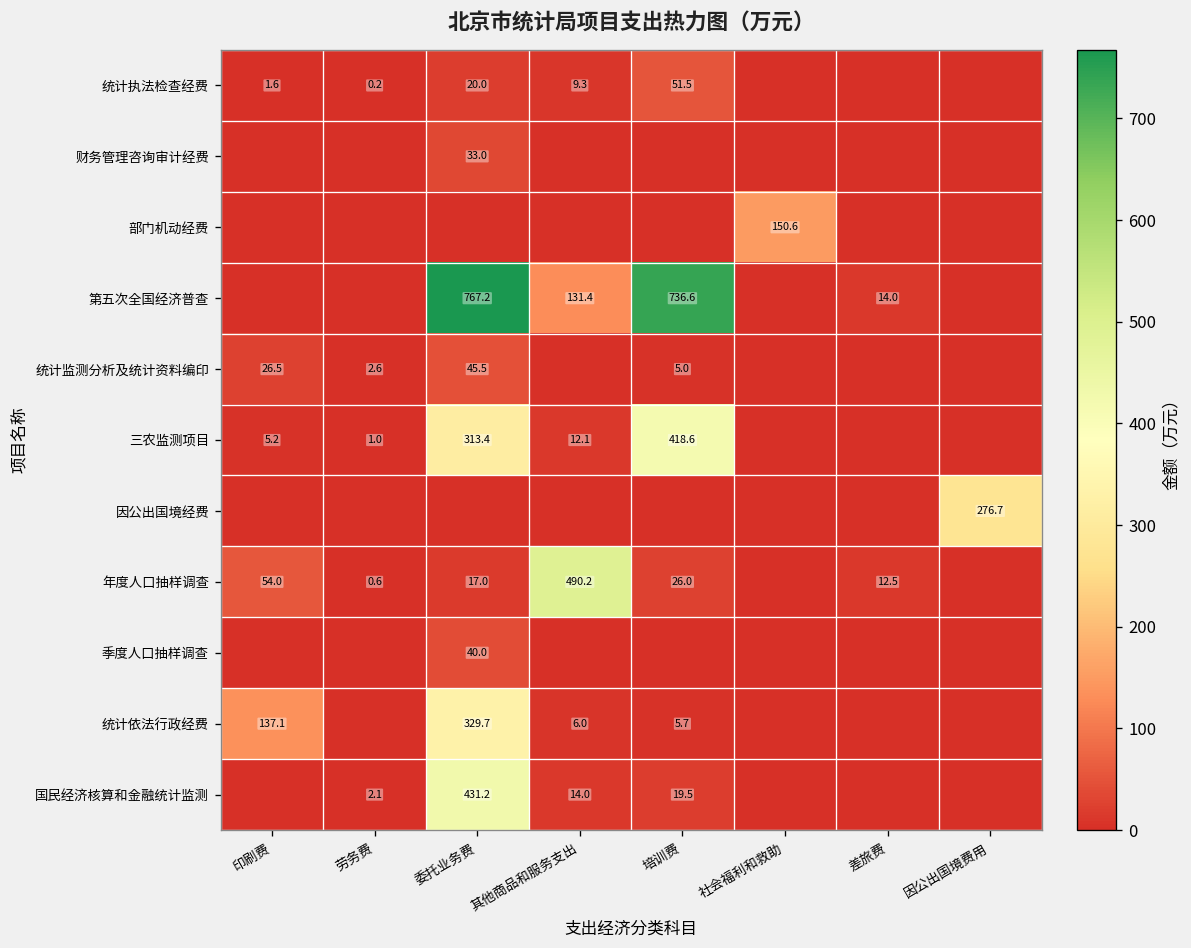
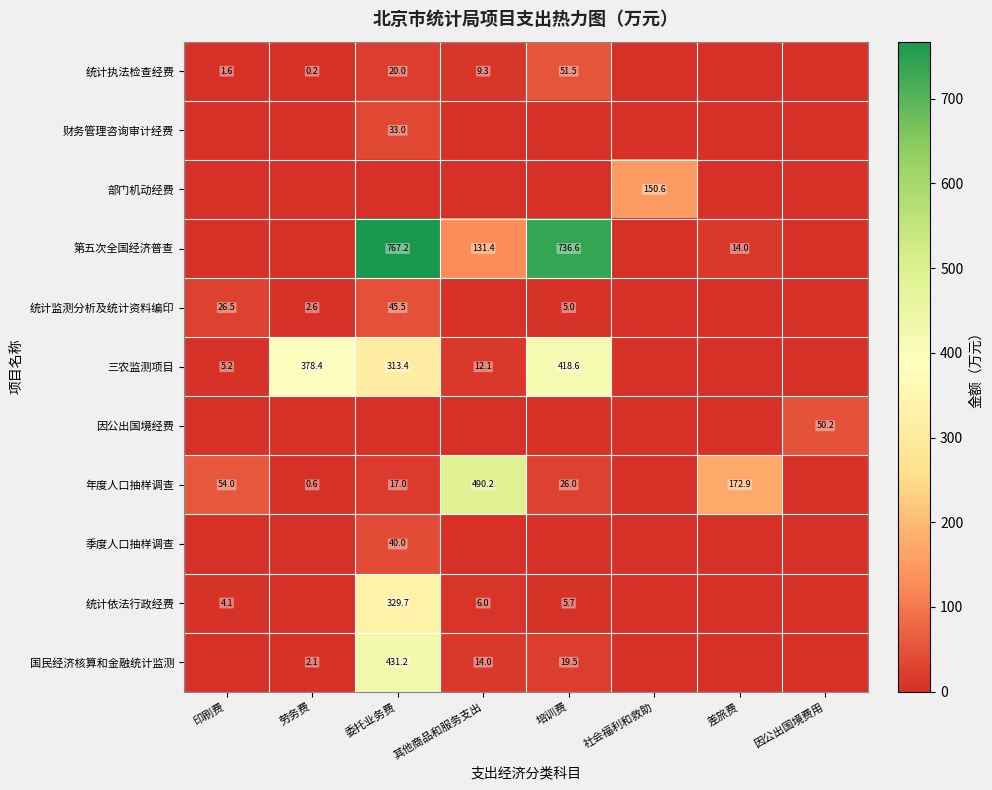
  {
    "三农监测项目": {
-     "劳务费": 1.0
+     "劳务费": 378.4
    },
    "因公出国境经费": {
-     "因公出国境费用": 276.7
+     "因公出国境费用": 50.2
    },
    "年度人口抽样调查": {
-     "差旅费": 12.5
+     "差旅费": 172.9
    },
    "统计依法行政经费": {
-     "印刷费": 137.1
+     "印刷费": 4.1
    }
  }
